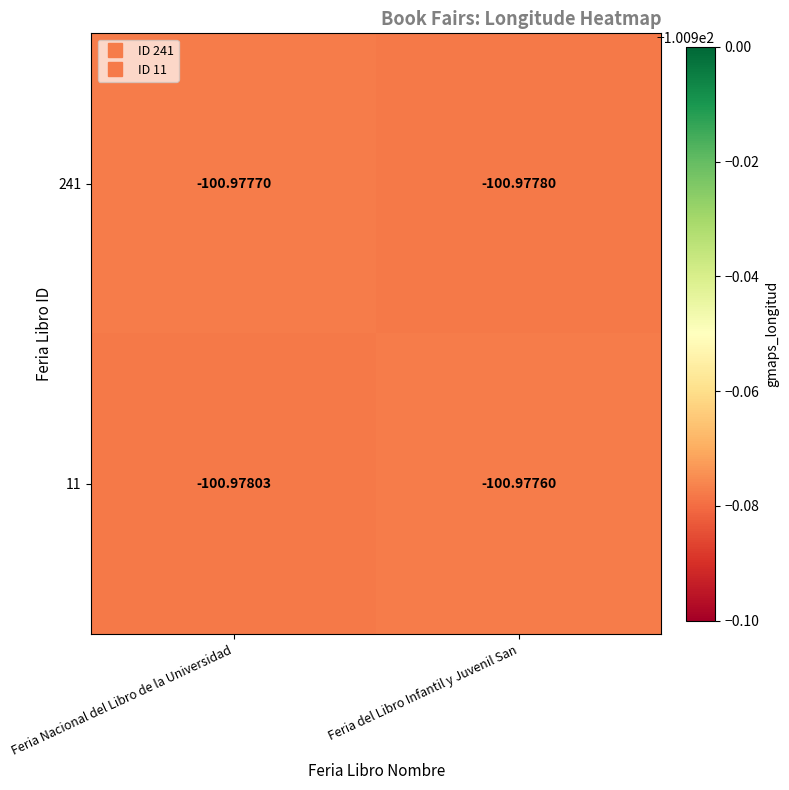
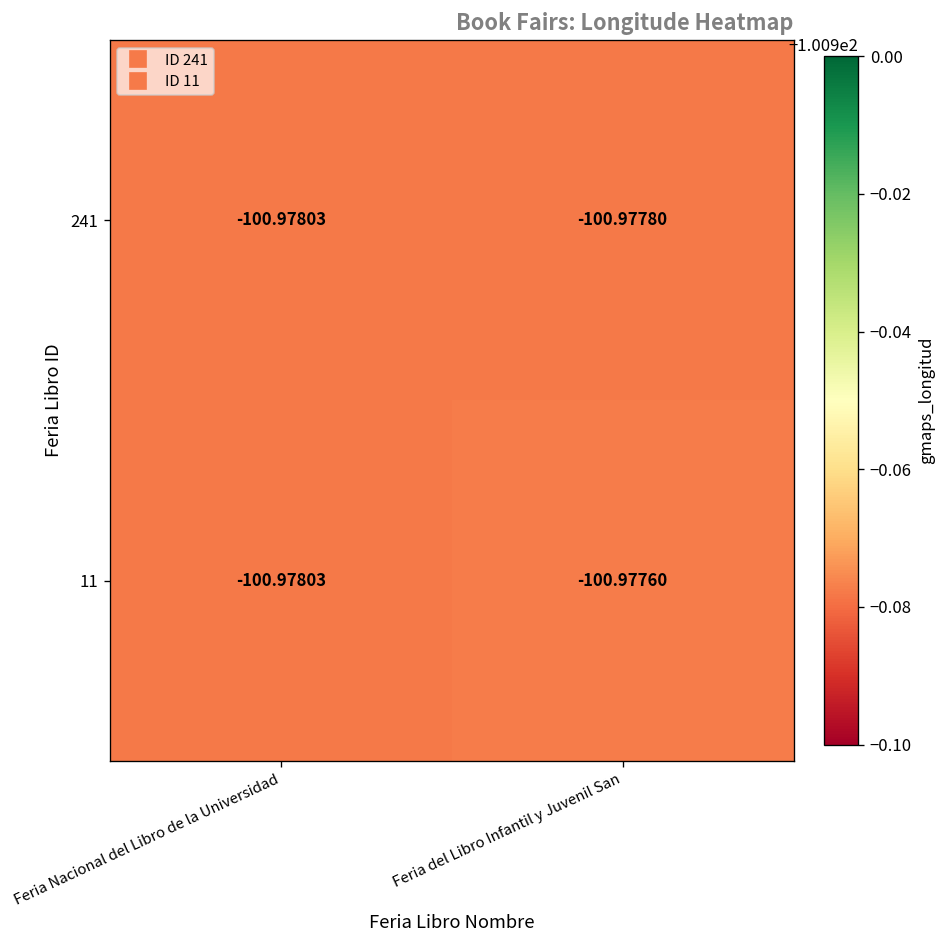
  {
    "241": {
-     "Feria Nacional del Libro de la Universidad": -100.97770,
+     "Feria Nacional del Libro de la Universidad": -100.97803,
      "Feria del Libro Infantil y Juvenil San": -100.97780
    },
    "11": {
      "Feria Nacional del Libro de la Universidad": -100.97803,
      "Feria del Libro Infantil y Juvenil San": -100.97760
    }
  }
